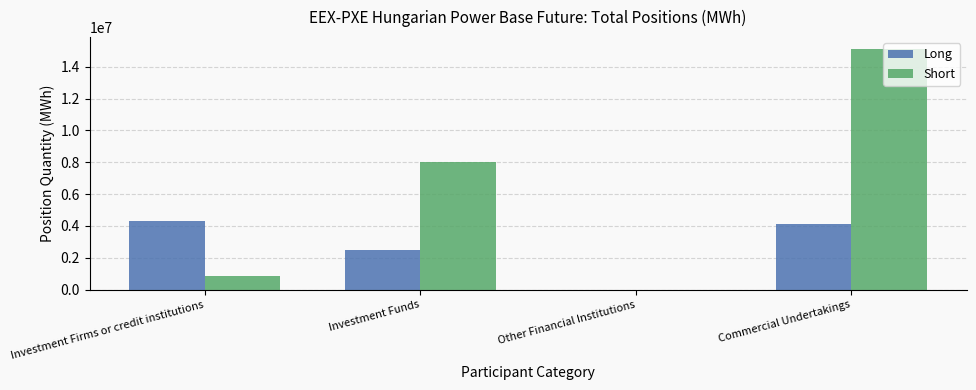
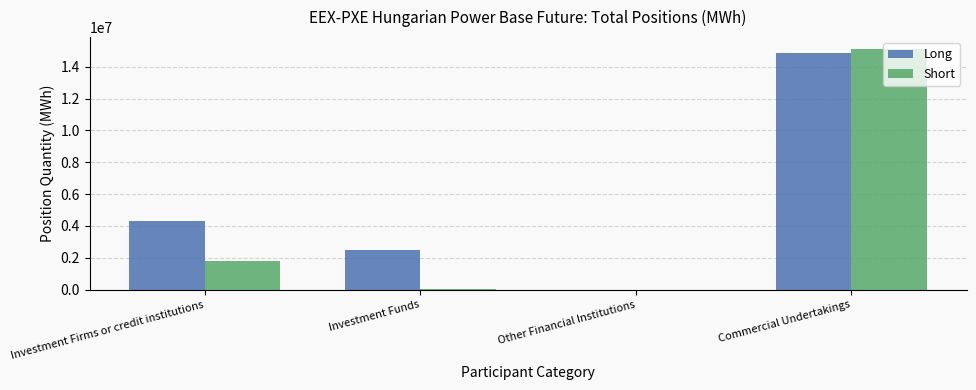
  {
    "Long": {
      "Investment Firms or credit institutions": 4300000,
      "Investment Funds": 2500000,
      "Other Financial Institutions": 0,
-     "Commercial Undertakings": 4100000
+     "Commercial Undertakings": 14900000
    },
    "Short": {
-     "Investment Firms or credit institutions": 900000,
-     "Investment Funds": 8000000,
+     "Investment Firms or credit institutions": 1800000,
+     "Investment Funds": 0,
      "Other Financial Institutions": 0
    }
  }
